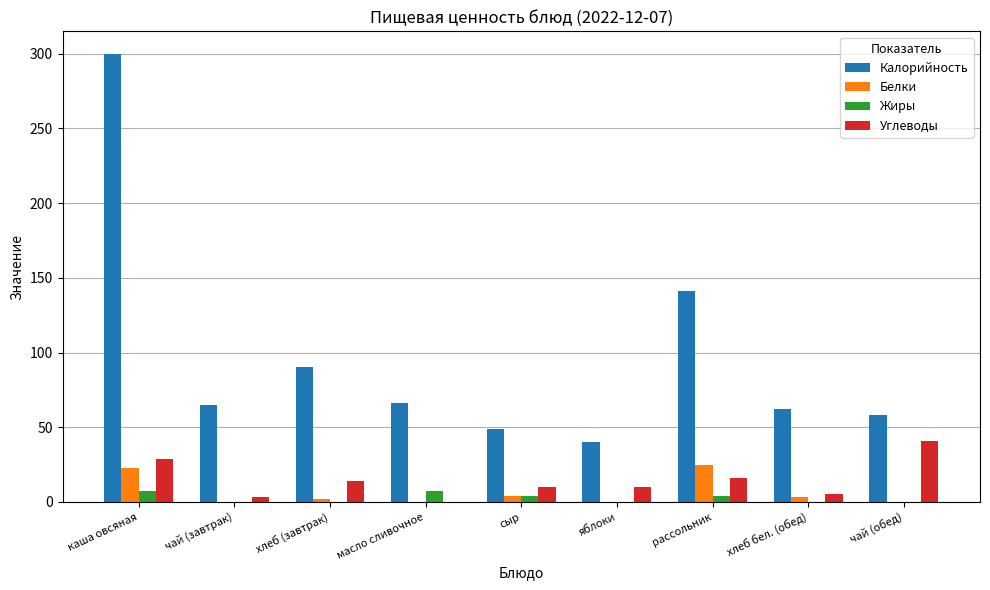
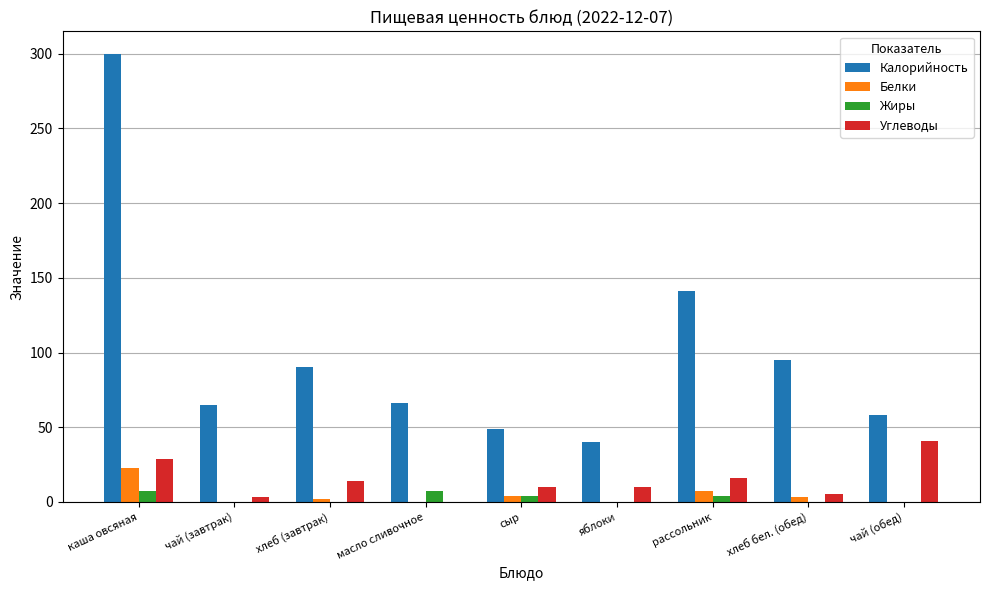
  {
    "Калорийность": {
      "каша овсяная": 300,
      "чай (завтрак)": 65,
      "хлеб (завтрак)": 90,
      "масло сливочное": 66,
      "сыр": 49,
      "яблоки": 40,
      "рассольник": 141,
-     "хлеб бел. (обед)": 62,
+     "хлеб бел. (обед)": 95,
      "чай (обед)": 58
    },
    "Белки": {
      "каша овсяная": 23,
      "чай (завтрак)": 0,
      "хлеб (завтрак)": 2,
      "масло сливочное": 0,
      "сыр": 4,
      "яблоки": 0,
-     "рассольник": 25,
+     "рассольник": 7,
      "хлеб бел. (обед)": 3,
      "чай (обед)": 0
    },
    "Жиры": {
      "каша овсяная": 7,
      "чай (завтрак)": 0,
      "хлеб (завтрак)": 0,
      "масло сливочное": 7,
      "сыр": 4,
      "яблоки": 0,
      "рассольник": 4,
      "хлеб бел. (обед)": 0,
      "чай (обед)": 0
    },
    "Углеводы": {
      "каша овсяная": 29,
      "чай (завтрак)": 3,
      "хлеб (завтрак)": 14,
      "масло сливочное": 0,
      "сыр": 10,
      "яблоки": 10,
      "рассольник": 16,
      "хлеб бел. (обед)": 5,
      "чай (обед)": 41
    }
  }
